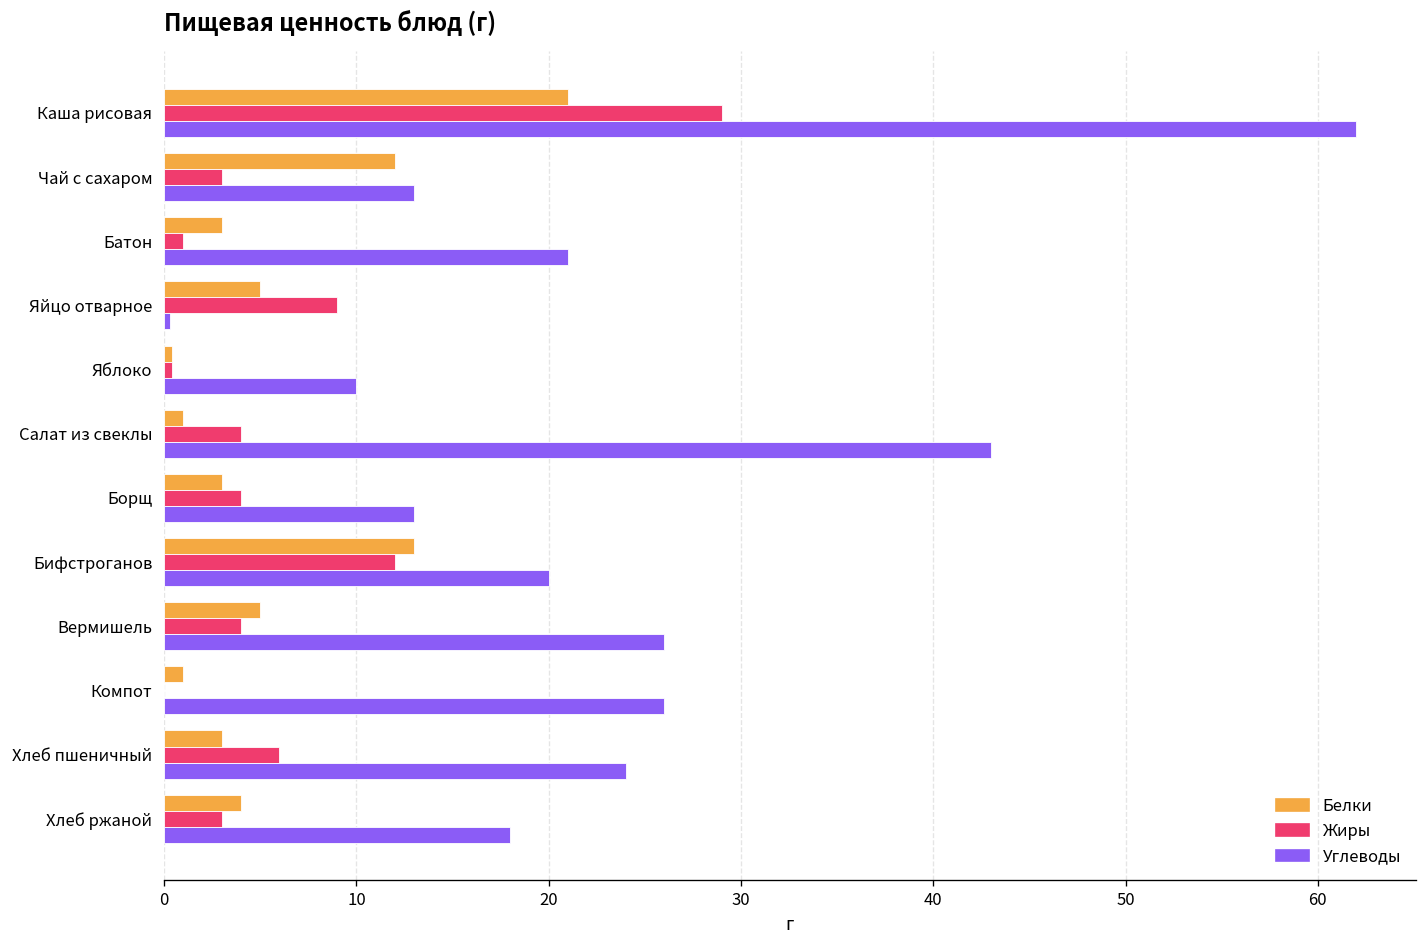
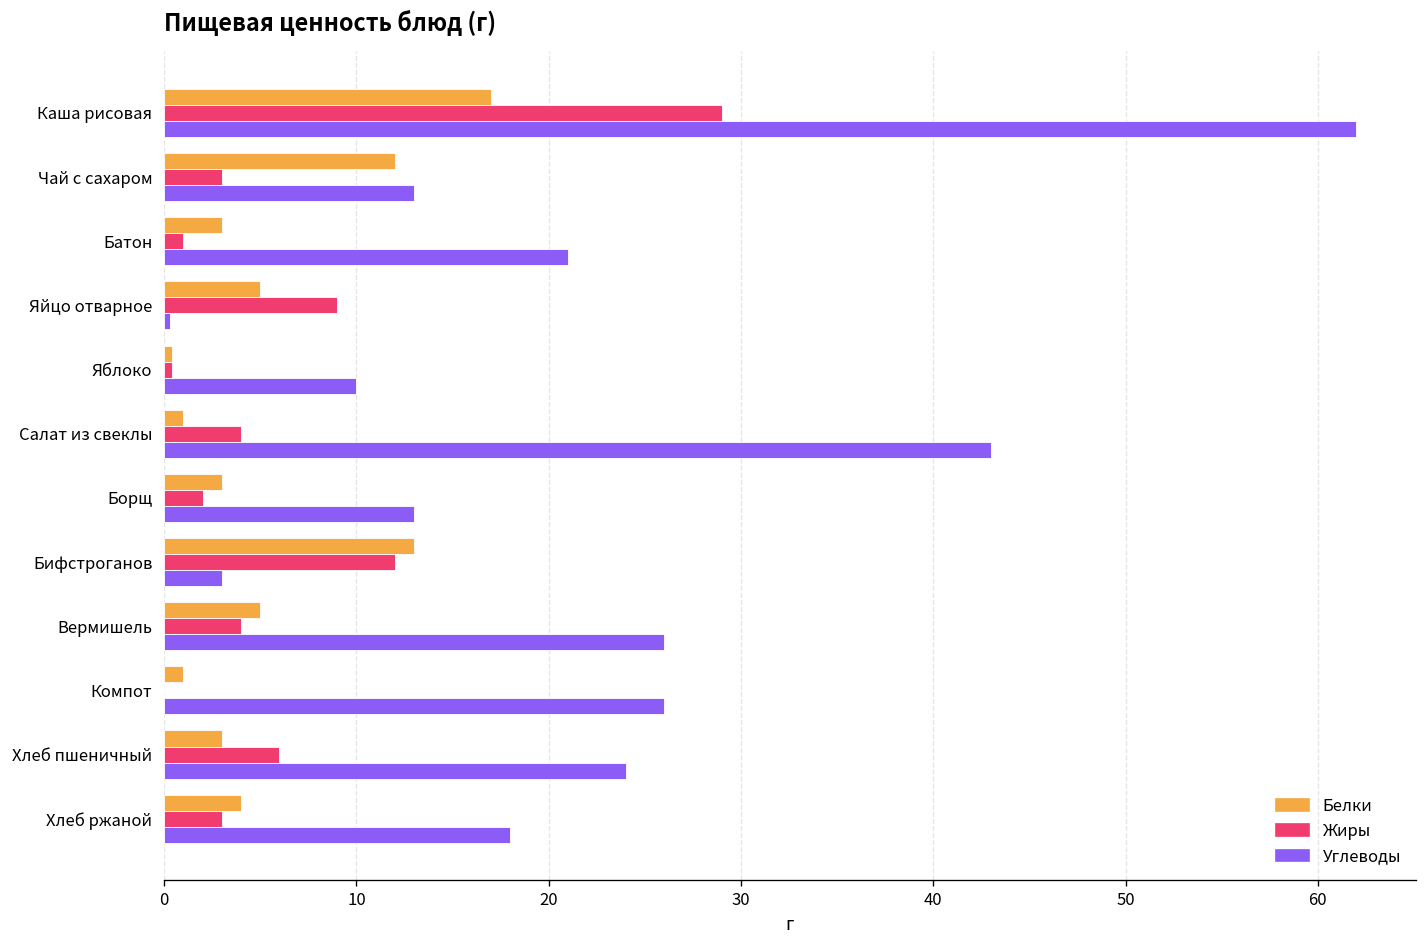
  {
    "Белки": {
-     "Каша рисовая": 21,
+     "Каша рисовая": 17,
      "Чай с сахаром": 12,
      "Батон": 3,
      "Яйцо отварное": 5,
      "Яблоко": 0.4,
      "Салат из свеклы": 1,
      "Борщ": 3,
      "Бифстроганов": 13,
      "Вермишель": 5,
      "Компот": 1,
      "Хлеб пшеничный": 3,
      "Хлеб ржаной": 4
    },
    "Жиры": {
      "Каша рисовая": 29,
      "Чай с сахаром": 3,
      "Батон": 1,
      "Яйцо отварное": 9,
      "Яблоко": 0.4,
      "Салат из свеклы": 4,
-     "Борщ": 4,
+     "Борщ": 2,
      "Бифстроганов": 12,
      "Вермишель": 4,
      "Компот": 0,
      "Хлеб пшеничный": 6,
      "Хлеб ржаной": 3
    },
    "Углеводы": {
      "Каша рисовая": 62,
      "Чай с сахаром": 13,
      "Батон": 21,
      "Яйцо отварное": 0.3,
      "Яблоко": 10,
      "Салат из свеклы": 43,
      "Борщ": 13,
-     "Бифстроганов": 20,
+     "Бифстроганов": 3,
      "Вермишель": 26,
      "Компот": 26,
      "Хлеб пшеничный": 24,
      "Хлеб ржаной": 18
    }
  }
